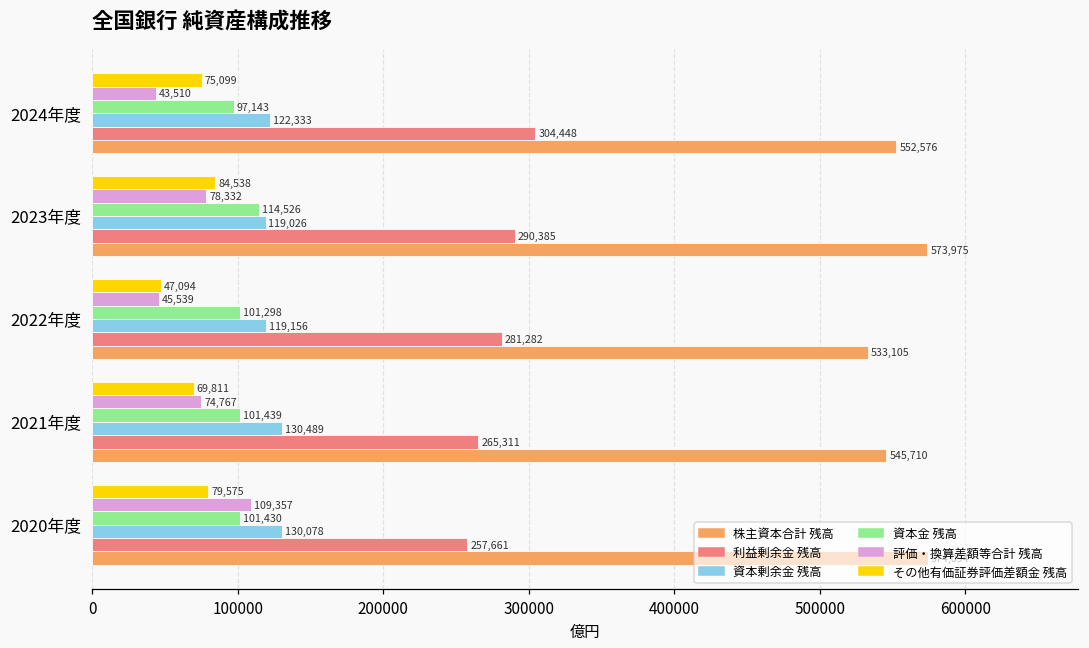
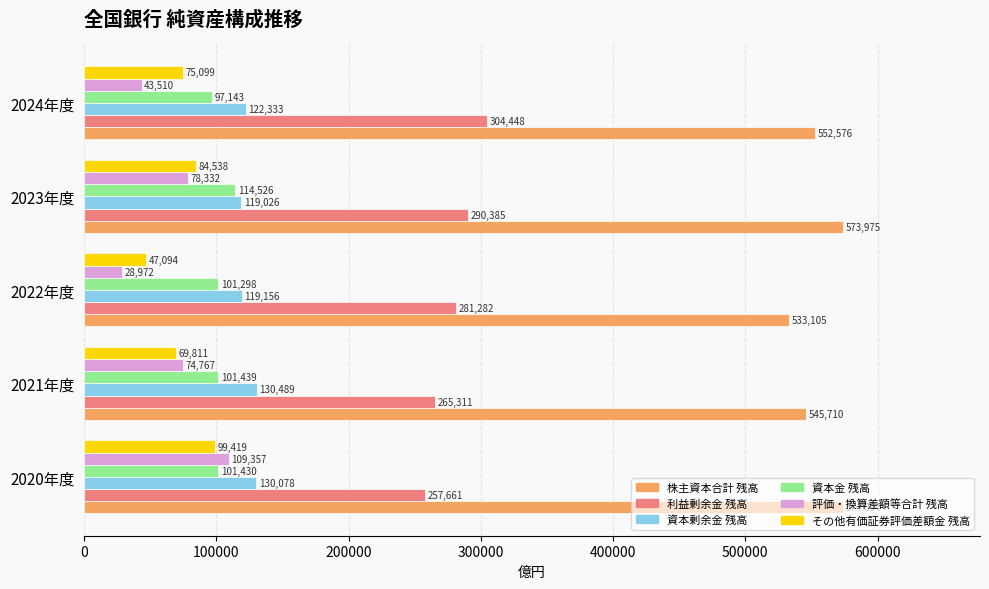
  {
    "資本剰余金 残高": {
      "2024年度": "122,333",
      "2023年度": "119,026",
      "2022年度": "119,156",
      "2021年度": "130,489",
      "2020年度": "130,078"
    },
    "資本金 残高": {
      "2024年度": "97,143",
      "2023年度": "114,526",
      "2022年度": "101,298",
      "2021年度": "101,439",
      "2020年度": "101,430"
    },
    "評価・換算差額等合計 残高": {
      "2024年度": "43,510",
      "2023年度": "78,332",
-     "2022年度": "45,539",
+     "2022年度": "28,972",
      "2021年度": "74,767",
      "2020年度": "109,357"
    },
    "その他有価証券評価差額金 残高": {
      "2024年度": "75,099",
      "2023年度": "84,538",
      "2022年度": "47,094",
      "2021年度": "69,811",
-     "2020年度": "79,575"
+     "2020年度": "99,419"
    }
  }
